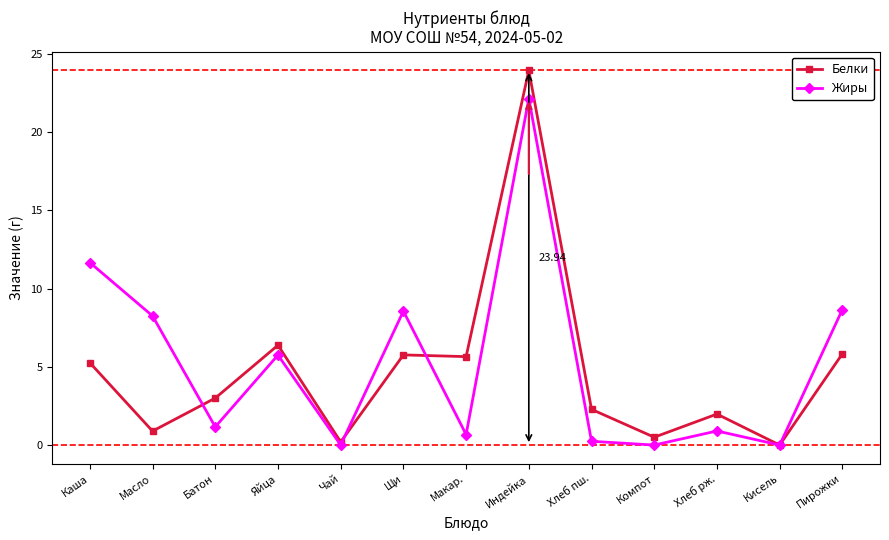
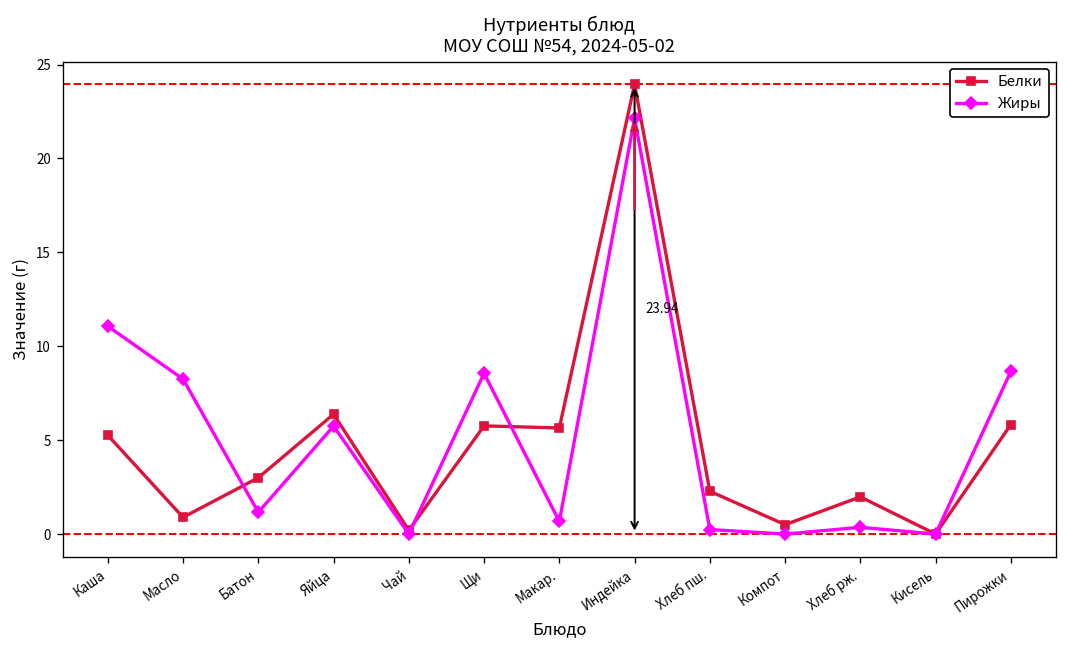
  {
    "Белки": {
      "Каша": 5.3,
      "Масло": 0.9,
      "Батон": 3.0,
      "Яйца": 6.4,
      "Чай": 0.2,
      "Щи": 5.8,
      "Макар.": 5.7,
      "Индейка": 23.9,
      "Хлеб пш.": 2.3,
      "Компот": 0.5,
      "Хлеб рж.": 2.0,
      "Пирожки": 5.8
    },
    "Жиры": {
-     "Каша": 11.7,
+     "Каша": 11.1,
      "Масло": 8.3,
      "Батон": 1.2,
      "Яйца": 5.8,
      "Чай": 0.0,
      "Щи": 8.6,
      "Макар.": 0.7,
      "Индейка": 22.1,
      "Хлеб пш.": 0.2,
      "Компот": 0.0,
-     "Хлеб рж.": 0.9,
+     "Хлеб рж.": 0.4,
      "Пирожки": 8.7
    }
  }
